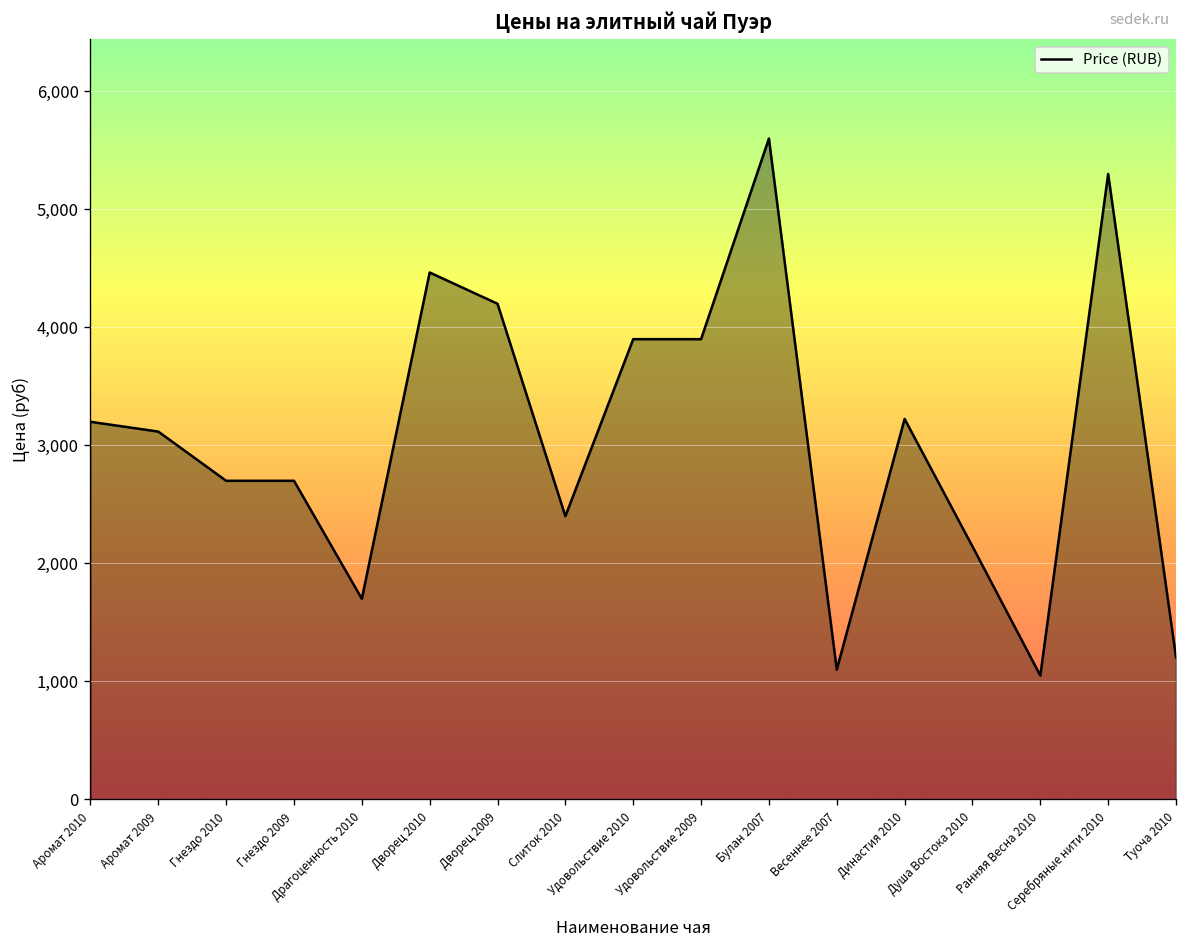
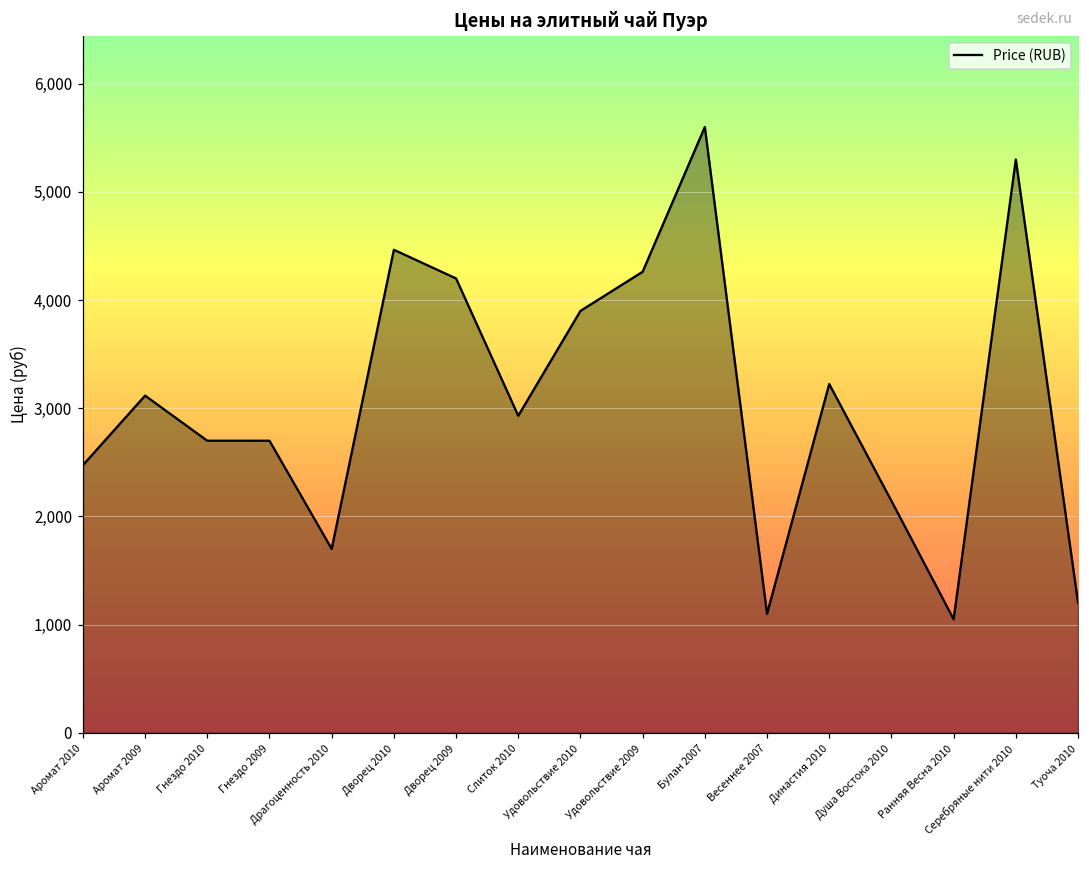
  {
-   "Аромат 2010": "3,200",
+   "Аромат 2010": "2,500",
    "Аромат 2009": "3,100",
    "Гнездо 2010": "2,700",
    "Гнездо 2009": "2,700",
    "Драгоценность 2010": "1,700",
    "Дворец 2010": "4,500",
    "Дворец 2009": "4,200",
-   "Слиток 2010": "2,400",
+   "Слиток 2010": "2,900",
    "Удовольствие 2010": "3,900",
-   "Удовольствие 2009": "3,900",
+   "Удовольствие 2009": "4,300",
    "Булан 2007": "5,600",
    "Весеннее 2007": "1,100",
    "Династия 2010": "3,200",
    "Душа Востока 2010": "2,100",
    "Ранняя Весна 2010": "1,100",
    "Серебряные нити 2010": "5,300",
    "Туоча 2010": "1,200"
  }
